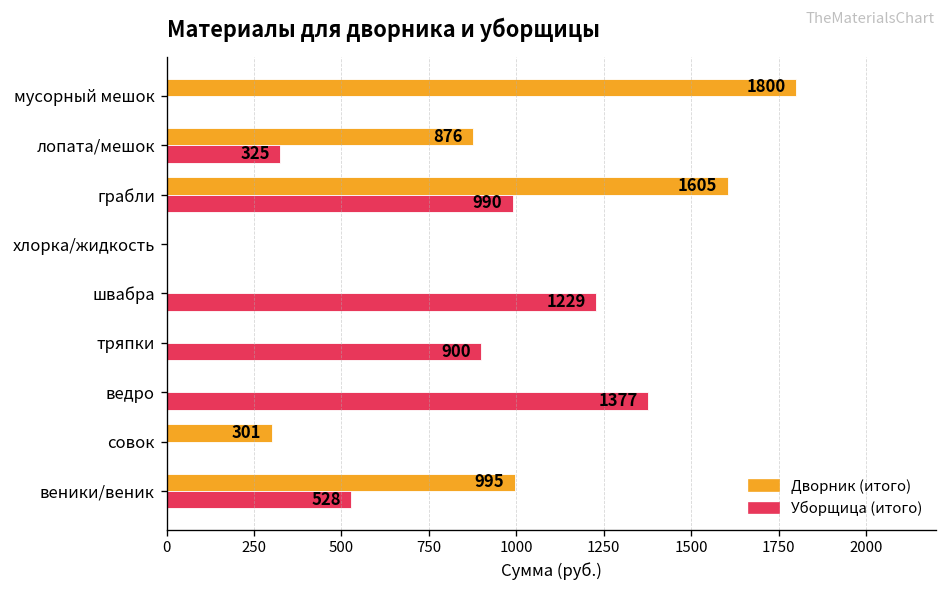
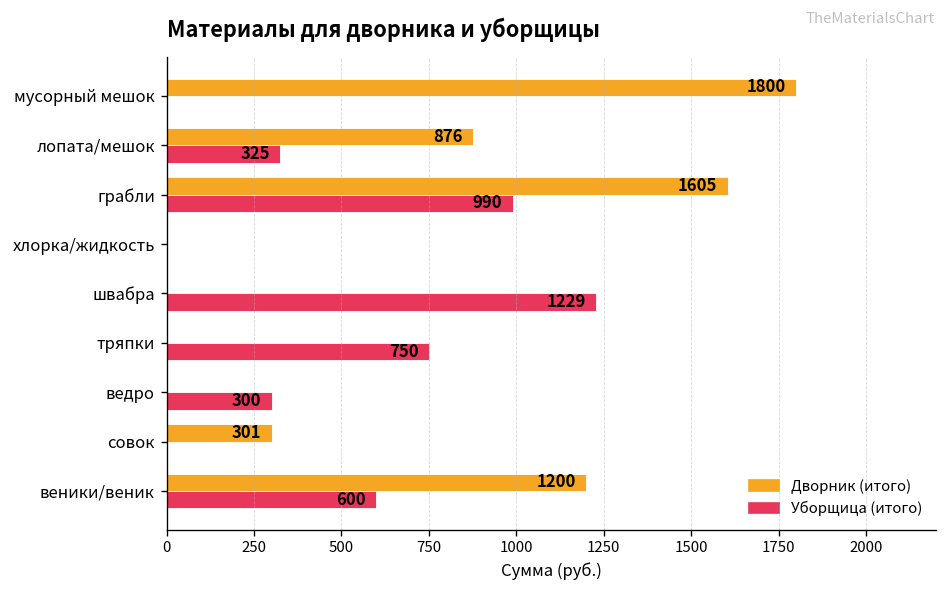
  {
    "Дворник (итого)": {
      "мусорный мешок": 1800,
      "лопата/мешок": 876,
      "грабли": 1605,
      "совок": 301,
-     "веники/веник": 995
+     "веники/веник": 1200
    },
    "Уборщица (итого)": {
      "лопата/мешок": 325,
      "грабли": 990,
      "швабра": 1229,
-     "тряпки": 900,
-     "ведро": 1377,
-     "веники/веник": 528
+     "тряпки": 750,
+     "ведро": 300,
+     "веники/веник": 600
    }
  }
